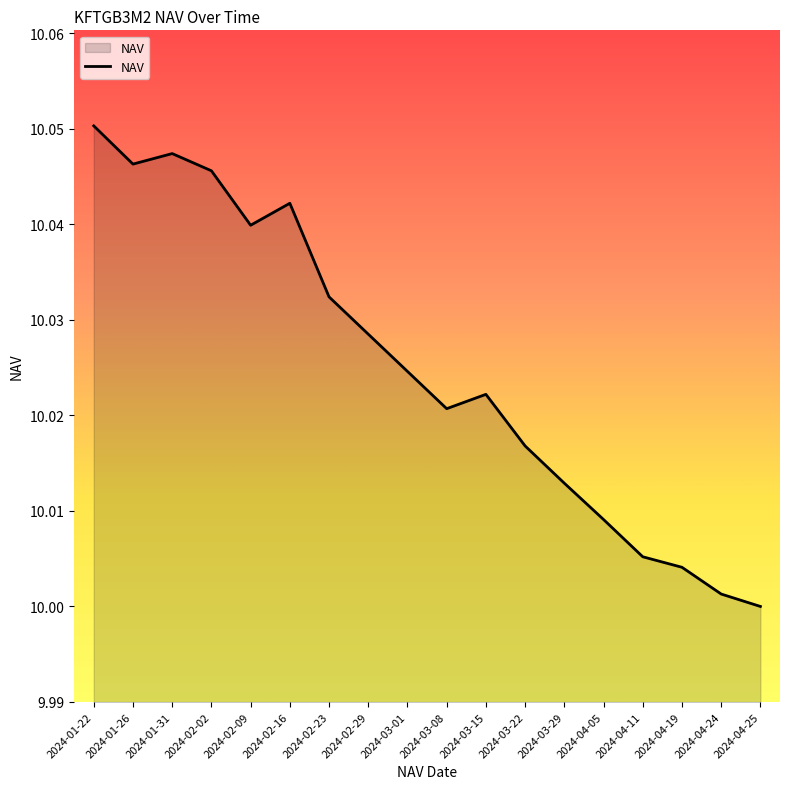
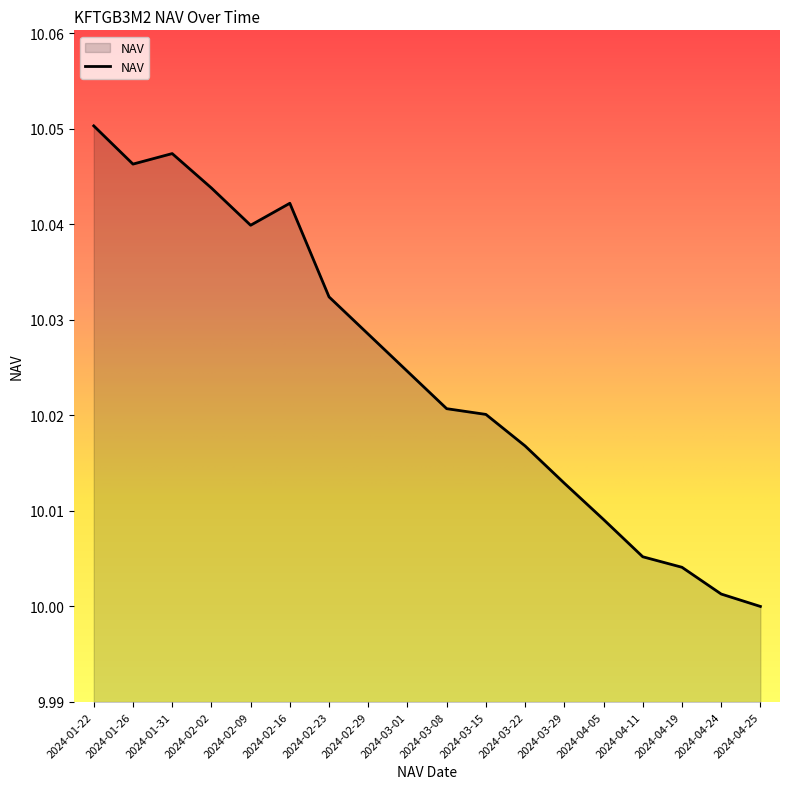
  {
    "2024-01-22": 10.050,
    "2024-01-26": 10.046,
    "2024-01-31": 10.047,
-   "2024-02-02": 10.046,
+   "2024-02-02": 10.044,
    "2024-02-09": 10.040,
    "2024-02-16": 10.042,
    "2024-02-23": 10.032,
    "2024-02-29": 10.029,
    "2024-03-01": 10.025,
    "2024-03-08": 10.021,
-   "2024-03-15": 10.022,
+   "2024-03-15": 10.020,
    "2024-03-22": 10.017,
    "2024-03-29": 10.013,
    "2024-04-05": 10.009,
    "2024-04-11": 10.005,
    "2024-04-19": 10.004,
    "2024-04-24": 10.001,
    "2024-04-25": 10.000
  }
